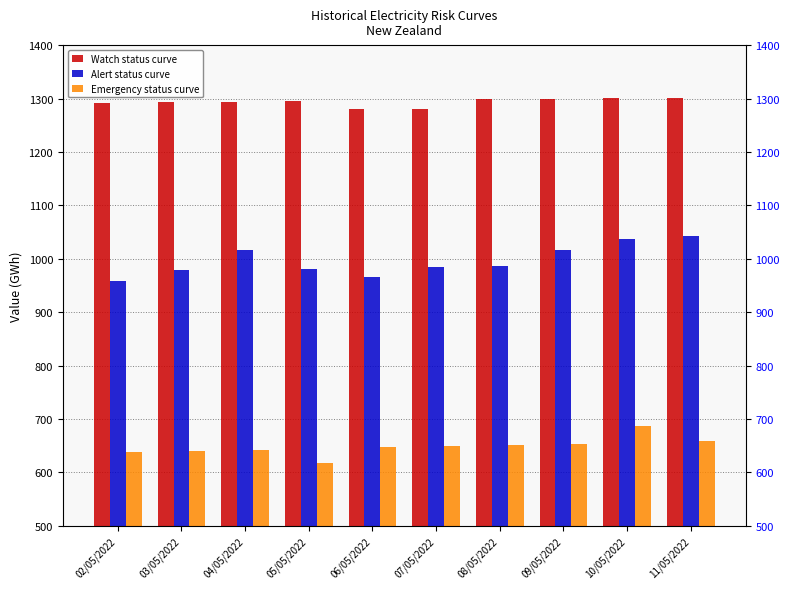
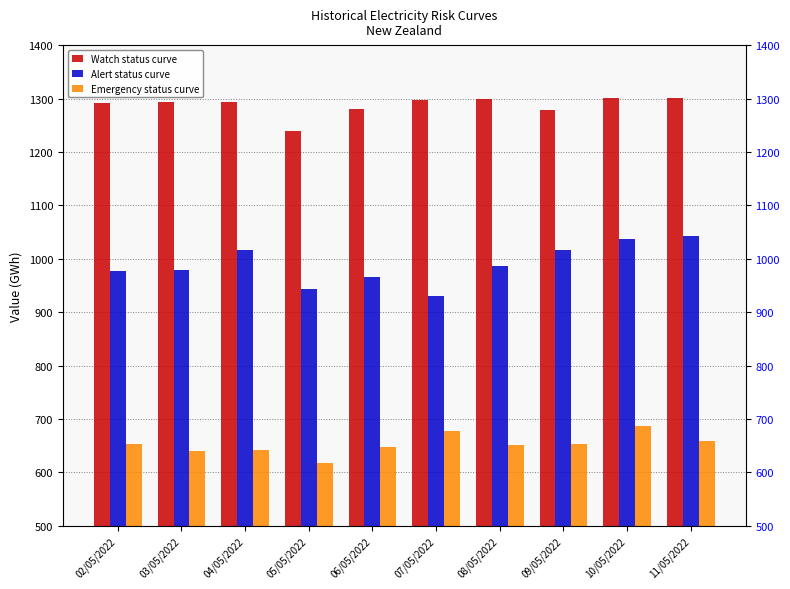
  {
    "Watch status curve": {
      "02/05/2022": 1290,
      "03/05/2022": 1290,
      "04/05/2022": 1290,
-     "05/05/2022": 1300,
+     "05/05/2022": 1240,
      "06/05/2022": 1280,
-     "07/05/2022": 1280,
+     "07/05/2022": 1300,
      "08/05/2022": 1300,
-     "09/05/2022": 1300,
+     "09/05/2022": 1280,
      "10/05/2022": 1300,
      "11/05/2022": 1300
    },
    "Alert status curve": {
-     "02/05/2022": 960,
+     "02/05/2022": 980,
      "03/05/2022": 980,
      "04/05/2022": 1020,
-     "05/05/2022": 980,
+     "05/05/2022": 940,
      "06/05/2022": 970,
-     "07/05/2022": 980,
+     "07/05/2022": 930,
      "08/05/2022": 990,
      "09/05/2022": 1020,
      "10/05/2022": 1040,
      "11/05/2022": 1040
    },
    "Emergency status curve": {
-     "02/05/2022": 640,
+     "02/05/2022": 650,
      "03/05/2022": 640,
      "04/05/2022": 640,
      "05/05/2022": 620,
      "06/05/2022": 650,
-     "07/05/2022": 650,
+     "07/05/2022": 680,
      "08/05/2022": 650,
      "09/05/2022": 650,
      "10/05/2022": 690,
      "11/05/2022": 660
    }
  }
